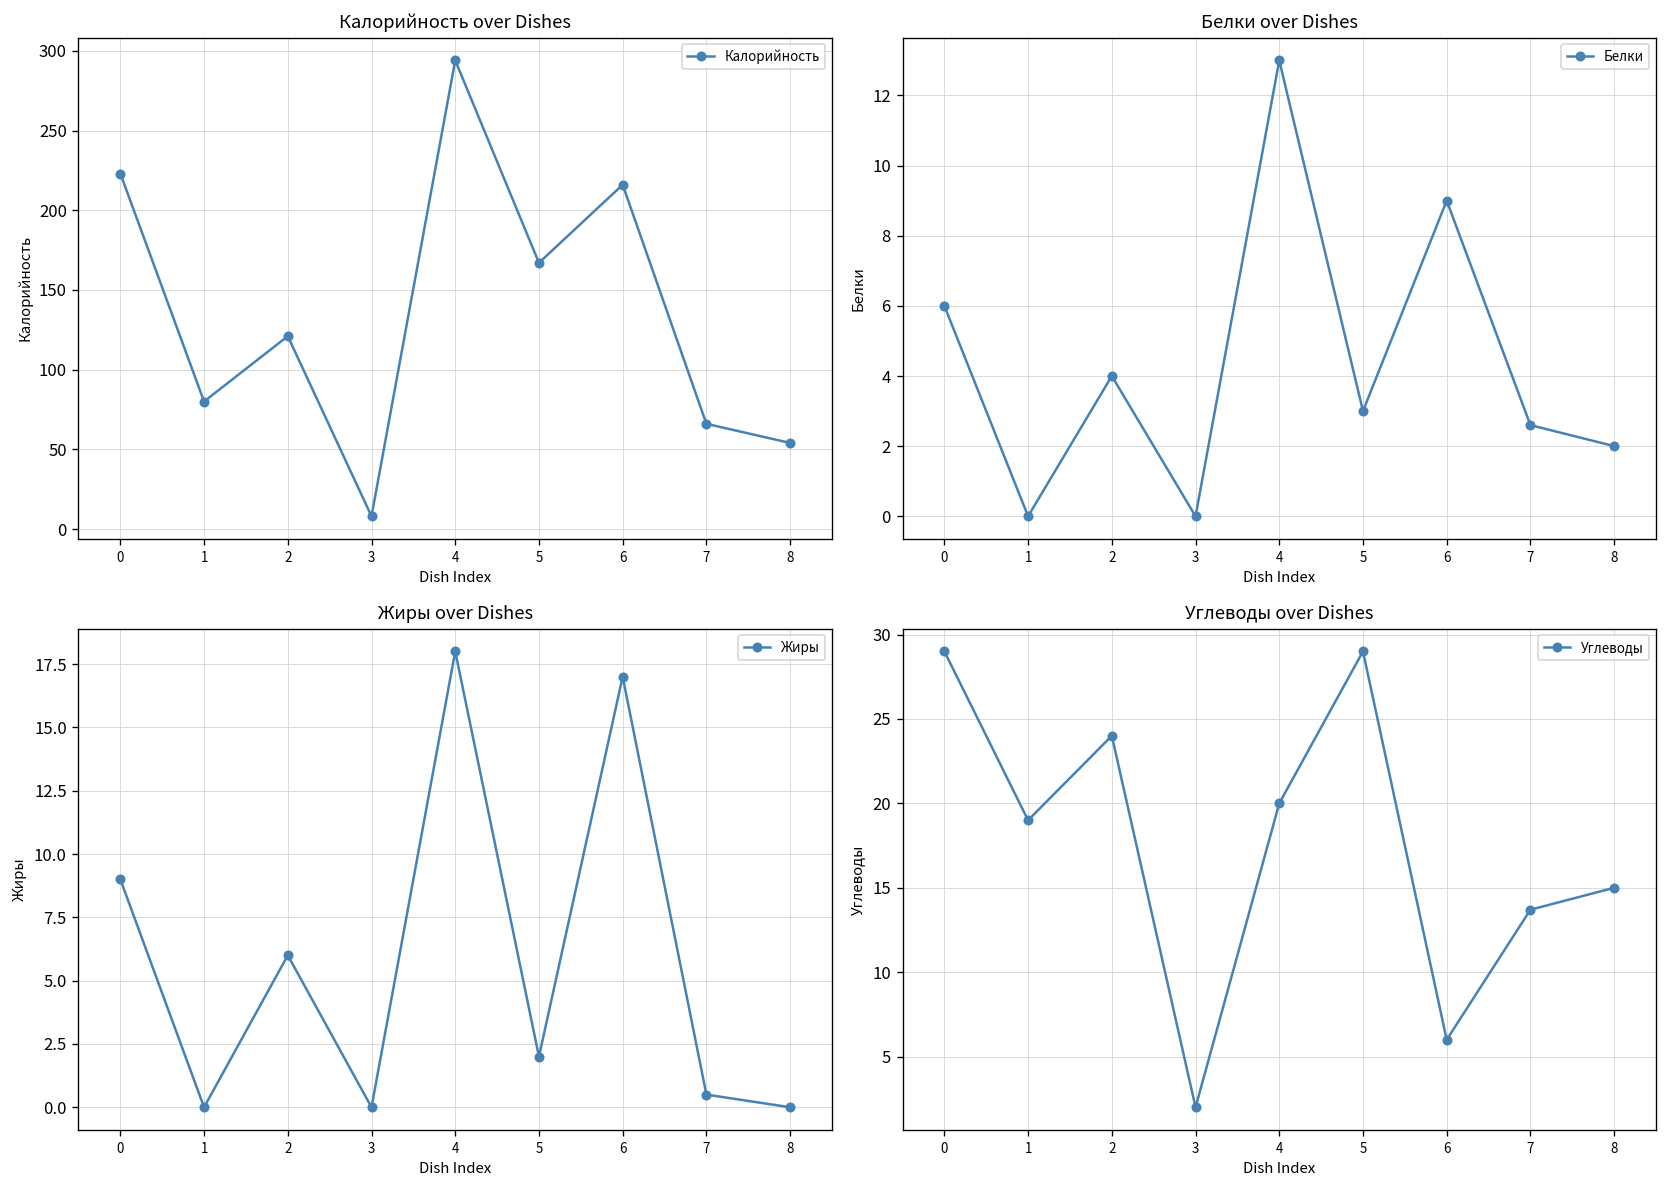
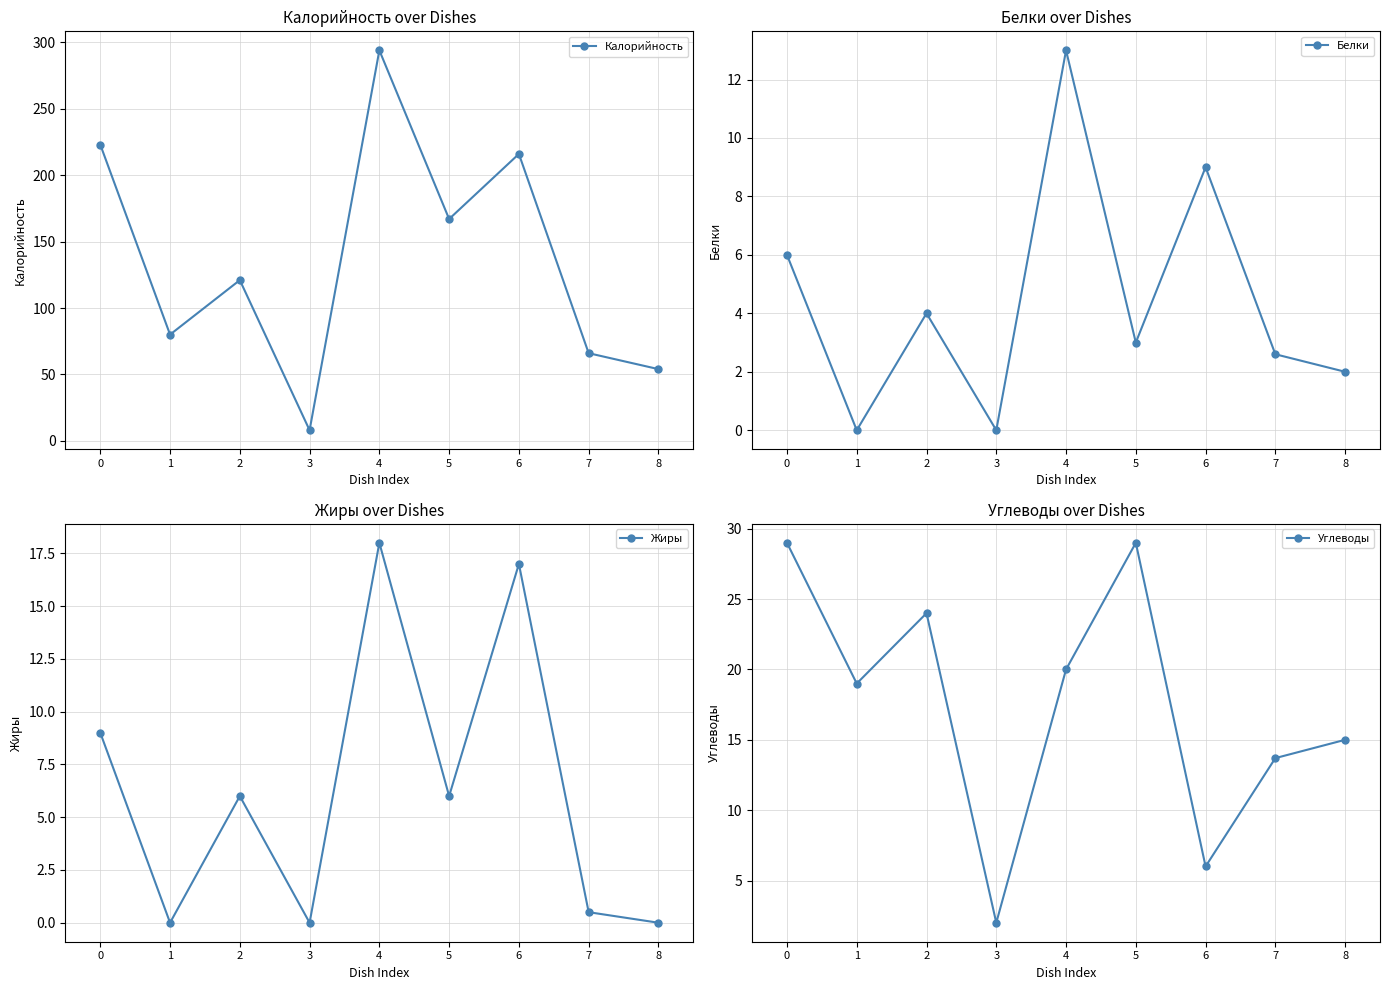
  {
    "Калорийность over Dishes": {
      "0": 223,
      "1": 80,
      "2": 121,
      "3": 8,
      "4": 294,
      "5": 167,
      "6": 216,
      "7": 66,
      "8": 54
    },
    "Белки over Dishes": {
      "0": 6.0,
      "1": 0.0,
      "2": 4.0,
      "3": 0.0,
      "4": 13.0,
      "5": 3.0,
      "6": 9.0,
      "7": 2.6,
      "8": 2.0
    },
    "Жиры over Dishes": {
      "0": 9,
      "1": 0,
      "2": 6,
      "3": 0,
      "4": 18,
-     "5": 2,
+     "5": 6,
      "6": 17,
      "7": 0.5,
      "8": 0
    },
    "Углеводы over Dishes": {
      "0": 29.0,
      "1": 19.0,
      "2": 24.0,
      "3": 2.0,
      "4": 20.0,
      "5": 29.0,
      "6": 6.0,
      "7": 13.7,
      "8": 15.0
    }
  }
